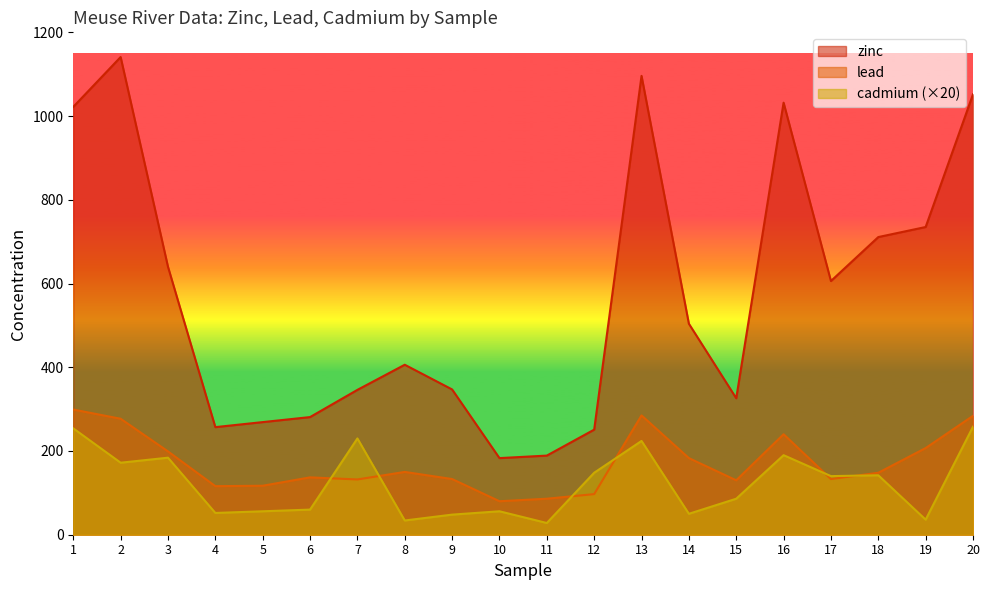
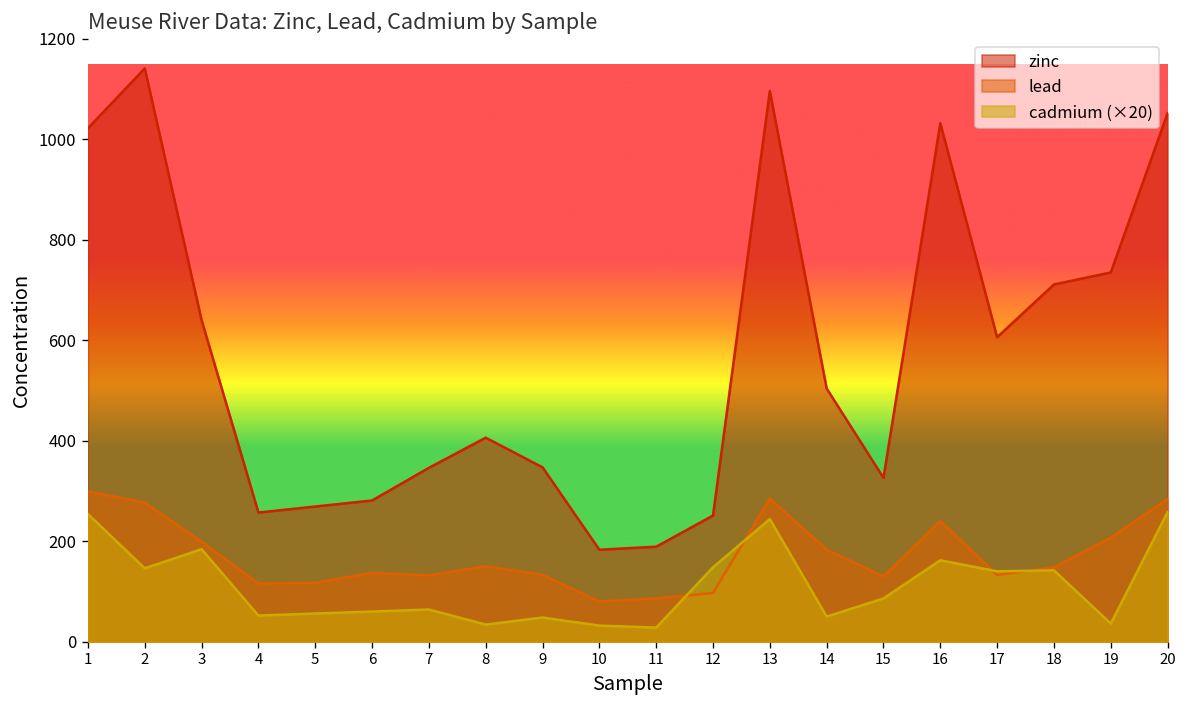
  {
    "cadmium (×20)": {
      "1": 250,
-     "2": 170,
+     "2": 150,
      "3": 180,
      "4": 50,
      "5": 60,
      "6": 60,
-     "7": 230,
+     "7": 60,
      "8": 30,
      "9": 50,
-     "10": 60,
+     "10": 30,
      "11": 30,
      "12": 150,
-     "13": 220,
+     "13": 240,
      "14": 50,
      "15": 90,
-     "16": 190,
+     "16": 160,
      "17": 140,
      "19": 40,
      "20": 260
    }
  }
